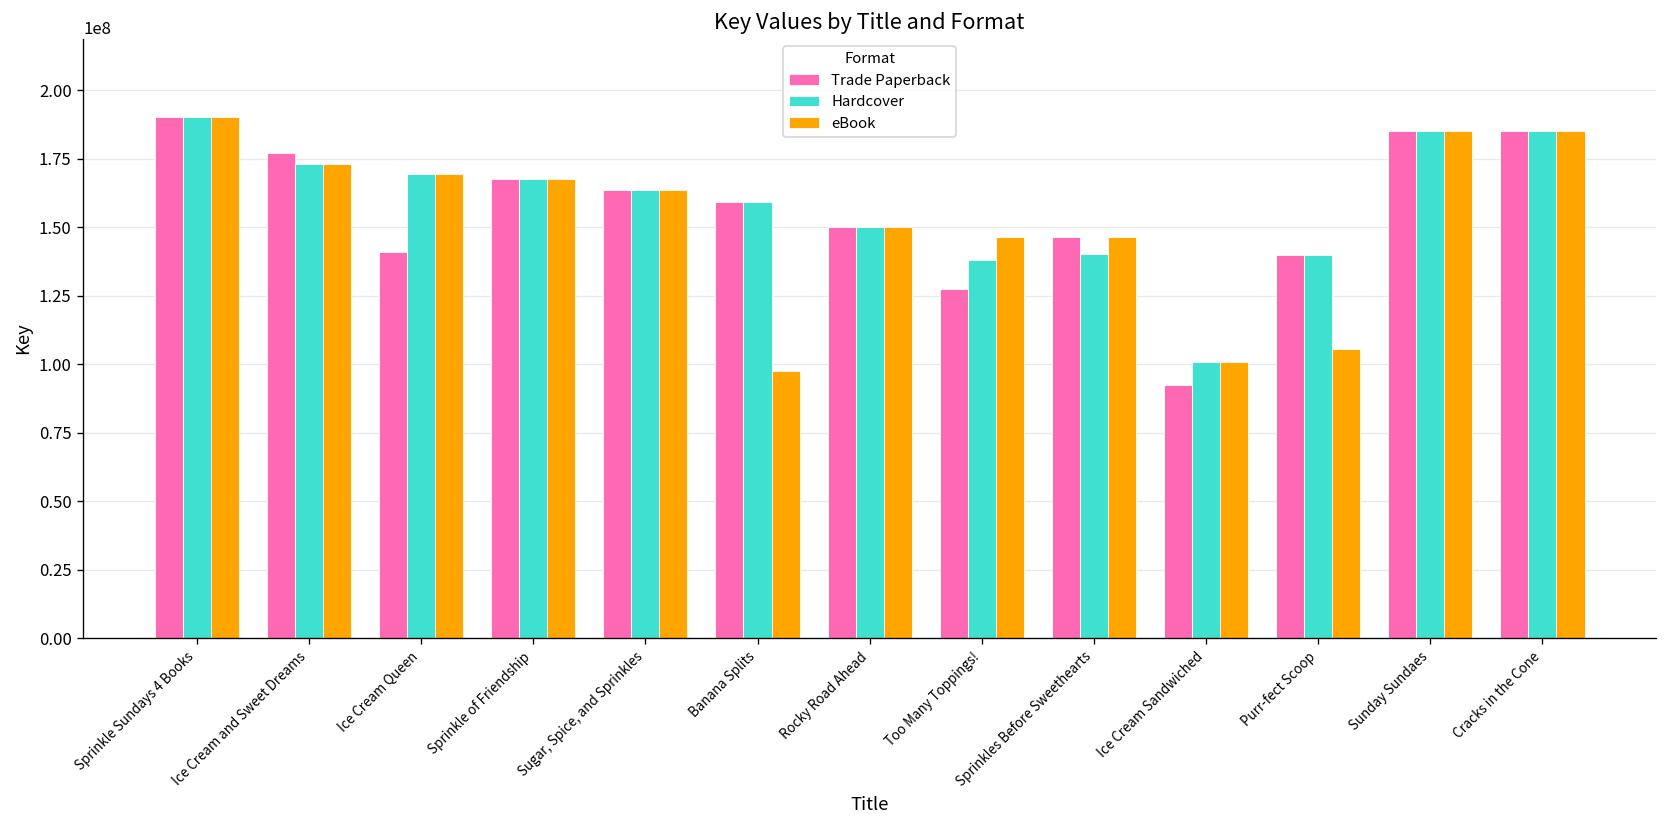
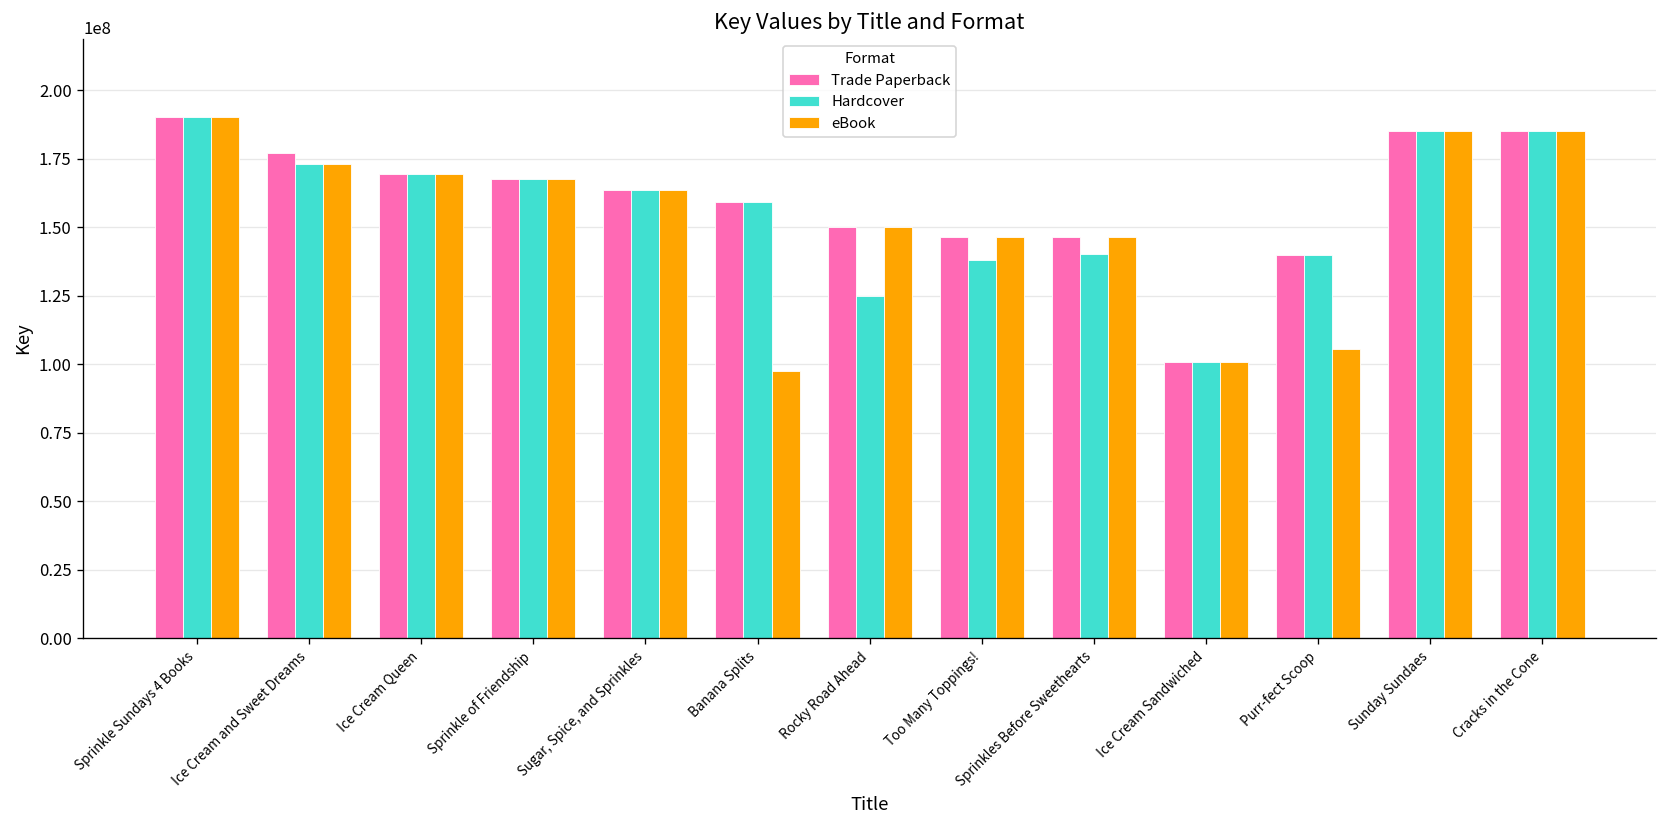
  {
    "Trade Paperback": {
      "Sprinkle Sundays 4 Books": 190000000,
      "Ice Cream and Sweet Dreams": 177000000,
-     "Ice Cream Queen": 141000000,
+     "Ice Cream Queen": 169000000,
      "Sprinkle of Friendship": 167000000,
      "Sugar, Spice, and Sprinkles": 164000000,
      "Banana Splits": 159000000,
      "Rocky Road Ahead": 150000000,
-     "Too Many Toppings!": 128000000,
+     "Too Many Toppings!": 146000000,
      "Sprinkles Before Sweethearts": 146000000,
-     "Ice Cream Sandwiched": 92000000,
+     "Ice Cream Sandwiched": 101000000,
      "Purr-fect Scoop": 140000000,
      "Sunday Sundaes": 185000000,
      "Cracks in the Cone": 185000000
    },
    "Hardcover": {
      "Sprinkle Sundays 4 Books": 190000000,
      "Ice Cream and Sweet Dreams": 173000000,
      "Ice Cream Queen": 169000000,
      "Sprinkle of Friendship": 167000000,
      "Sugar, Spice, and Sprinkles": 164000000,
      "Banana Splits": 159000000,
-     "Rocky Road Ahead": 150000000,
+     "Rocky Road Ahead": 125000000,
      "Too Many Toppings!": 138000000,
      "Sprinkles Before Sweethearts": 140000000,
      "Ice Cream Sandwiched": 101000000,
      "Purr-fect Scoop": 140000000,
      "Sunday Sundaes": 185000000,
      "Cracks in the Cone": 185000000
    },
    "eBook": {
      "Sprinkle Sundays 4 Books": 190000000,
      "Ice Cream and Sweet Dreams": 173000000,
      "Ice Cream Queen": 169000000,
      "Sprinkle of Friendship": 167000000,
      "Sugar, Spice, and Sprinkles": 164000000,
      "Banana Splits": 98000000,
      "Rocky Road Ahead": 150000000,
      "Too Many Toppings!": 146000000,
      "Sprinkles Before Sweethearts": 146000000,
      "Ice Cream Sandwiched": 101000000,
      "Purr-fect Scoop": 105000000,
      "Sunday Sundaes": 185000000,
      "Cracks in the Cone": 185000000
    }
  }
